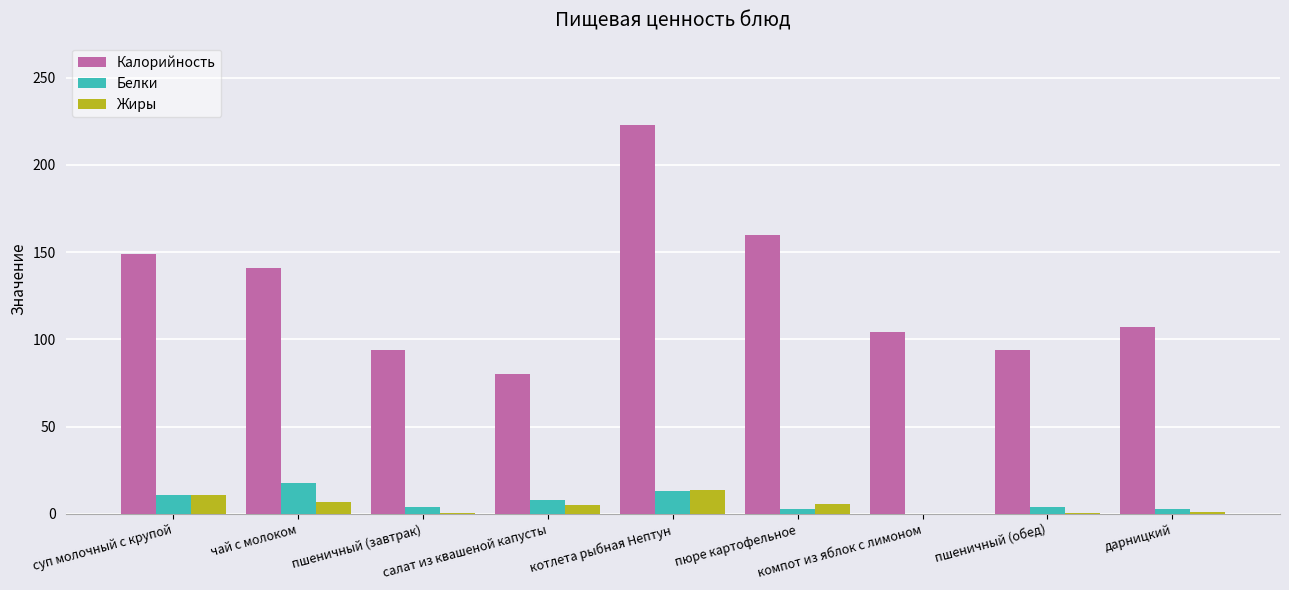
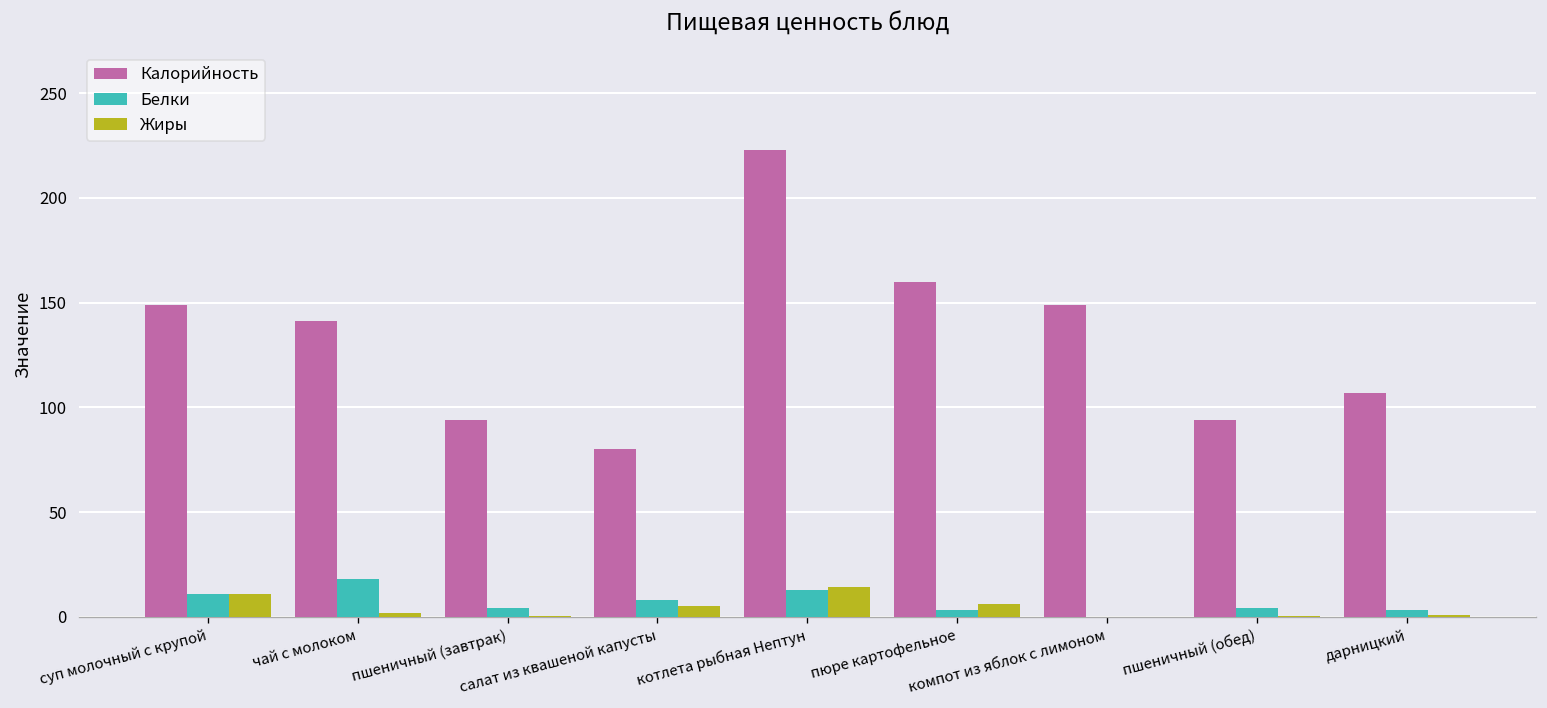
  {
    "Калорийность": {
      "суп молочный с крупой": 149,
      "чай с молоком": 141,
      "пшеничный (завтрак)": 94,
      "салат из квашеной капусты": 80,
      "котлета рыбная Нептун": 223,
      "пюре картофельное": 160,
-     "компот из яблок с лимоном": 104,
+     "компот из яблок с лимоном": 149,
      "пшеничный (обед)": 94,
      "дарницкий": 107
    },
    "Белки": {
      "суп молочный с крупой": 11,
      "чай с молоком": 18,
      "пшеничный (завтрак)": 4,
      "салат из квашеной капусты": 8,
      "котлета рыбная Нептун": 13,
      "пюре картофельное": 3,
      "компот из яблок с лимоном": 0,
      "пшеничный (обед)": 4,
      "дарницкий": 3
    },
    "Жиры": {
      "суп молочный с крупой": 11,
-     "чай с молоком": 7,
+     "чай с молоком": 2,
      "салат из квашеной капусты": 5,
      "котлета рыбная Нептун": 14,
      "пюре картофельное": 6,
      "компот из яблок с лимоном": 0
    }
  }
